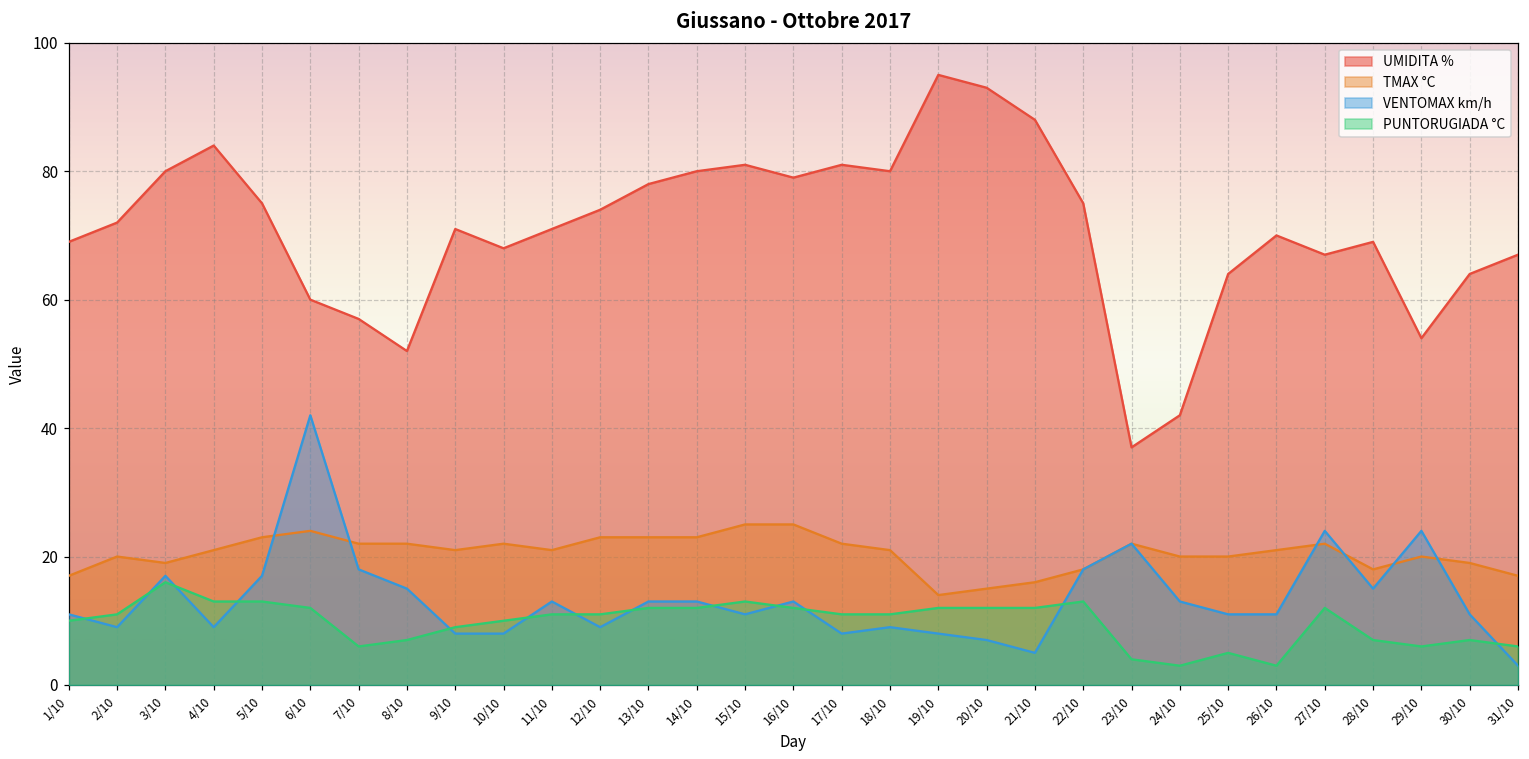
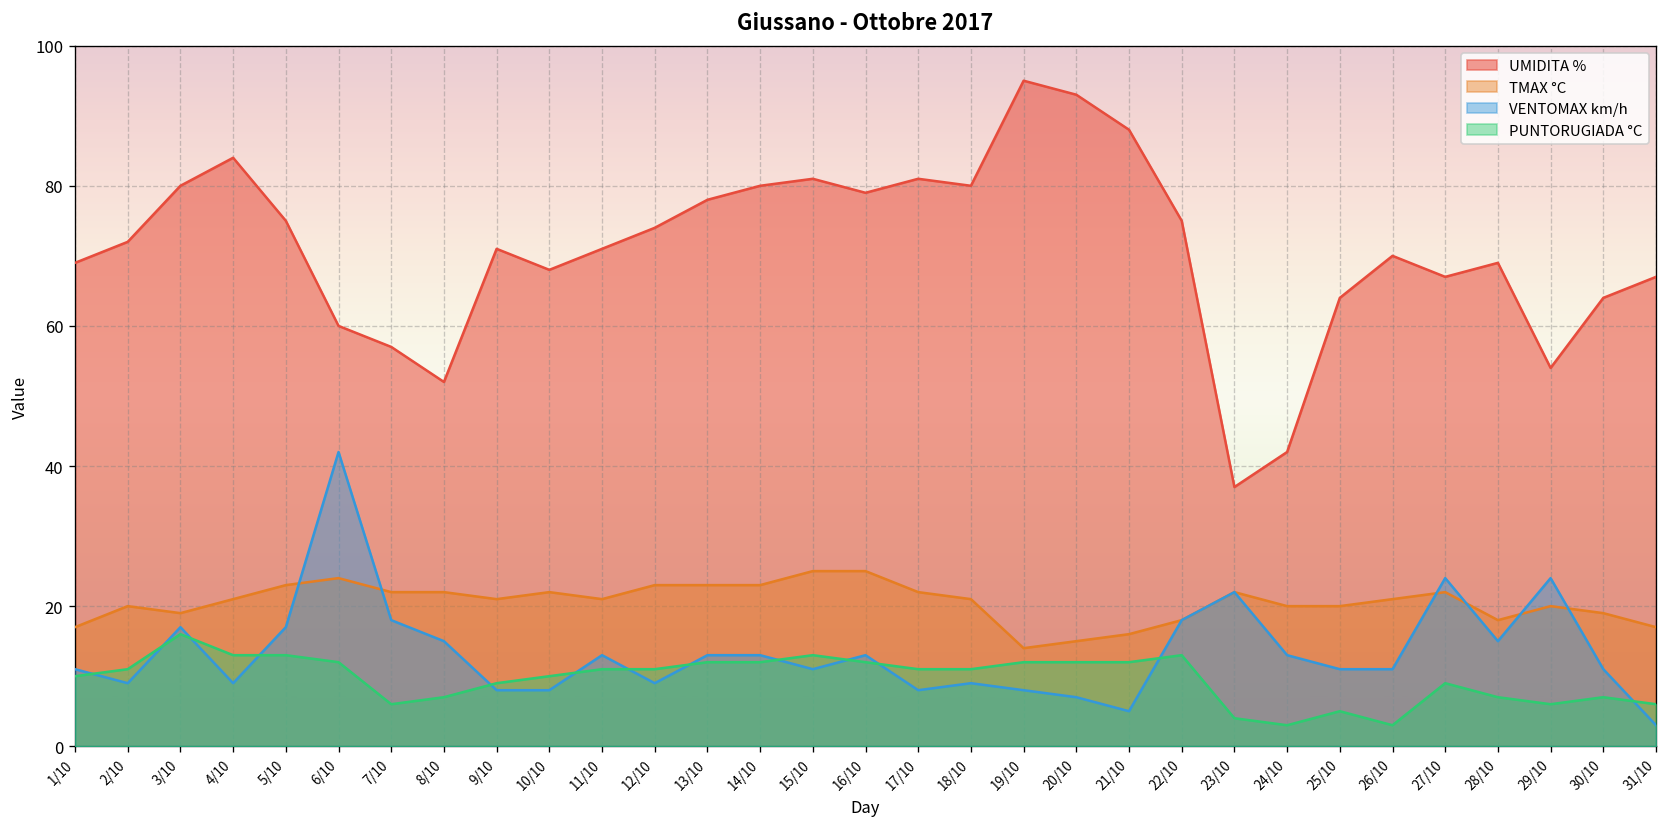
  {
    "VENTOMAX km/h": {
      "1/10": 11,
      "2/10": 9,
      "3/10": 17,
      "4/10": 9,
      "5/10": 17,
      "6/10": 42,
      "7/10": 18,
      "8/10": 15,
      "9/10": 8,
      "10/10": 8,
      "11/10": 13,
      "12/10": 9,
      "13/10": 13,
      "14/10": 13,
      "15/10": 11,
      "16/10": 13,
      "17/10": 8,
      "18/10": 9,
      "19/10": 8,
      "20/10": 7,
      "21/10": 5,
      "24/10": 13,
      "25/10": 11,
      "26/10": 11,
      "27/10": 24,
      "28/10": 15,
      "29/10": 24,
      "30/10": 11,
      "31/10": 3
    },
    "PUNTORUGIADA °C": {
      "1/10": 10,
      "2/10": 11,
      "3/10": 16,
      "4/10": 13,
      "5/10": 13,
      "6/10": 12,
      "7/10": 6,
      "8/10": 7,
      "9/10": 9,
      "10/10": 10,
      "11/10": 11,
      "12/10": 11,
      "13/10": 12,
      "14/10": 12,
      "15/10": 13,
      "16/10": 12,
      "17/10": 11,
      "18/10": 11,
      "19/10": 12,
      "20/10": 12,
      "21/10": 12,
      "22/10": 13,
      "23/10": 4,
      "24/10": 3,
      "25/10": 5,
      "26/10": 3,
-     "27/10": 12,
+     "27/10": 9,
      "28/10": 7,
      "29/10": 6,
      "30/10": 7,
      "31/10": 6
    }
  }
